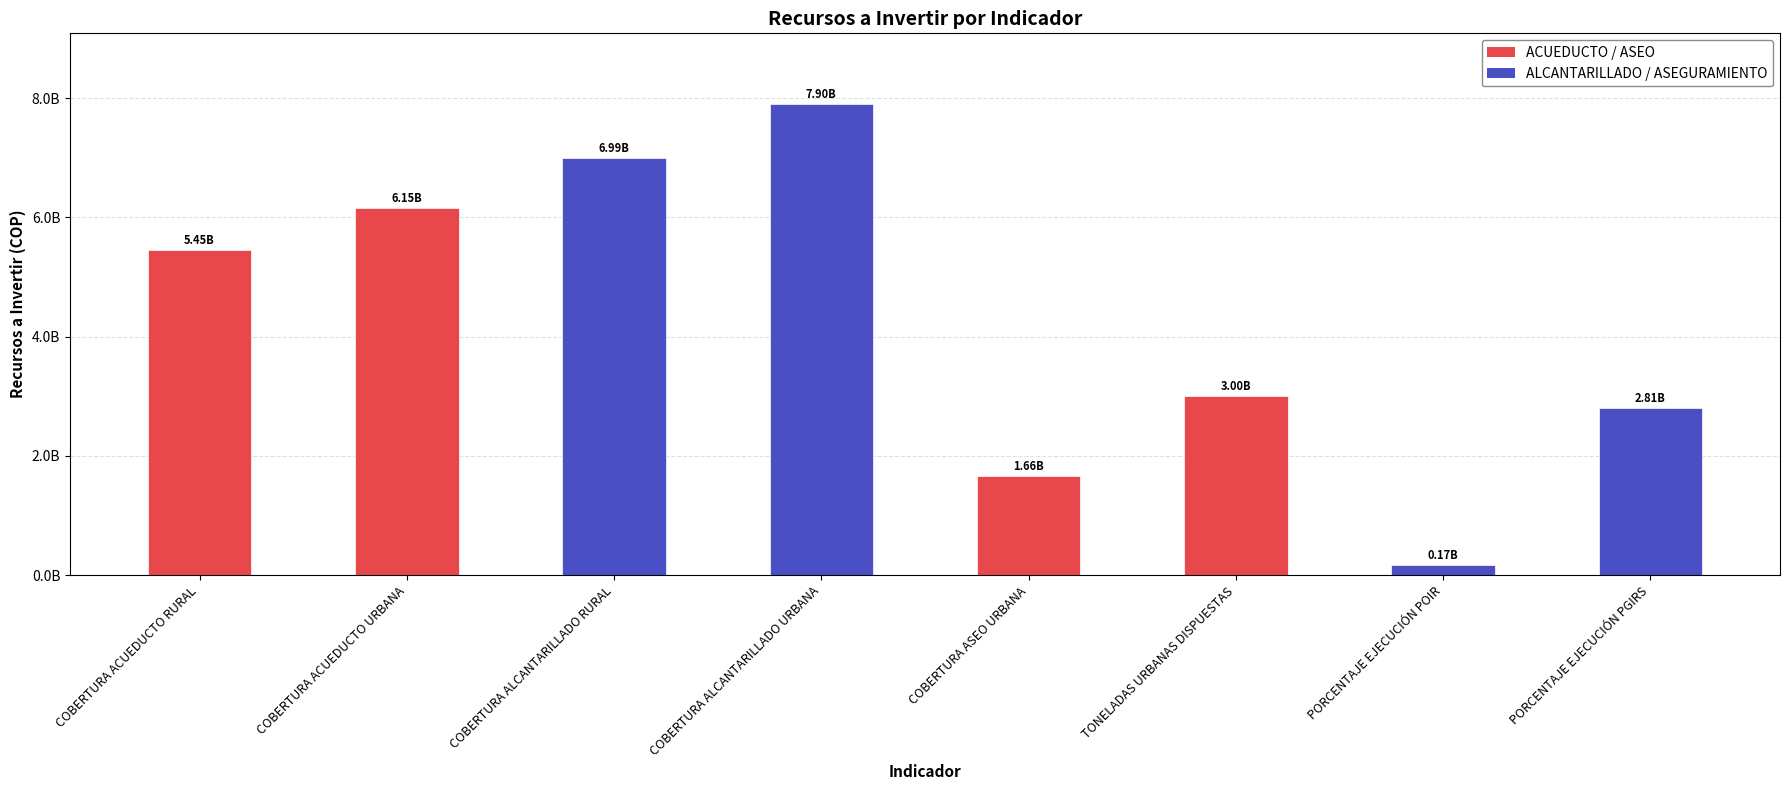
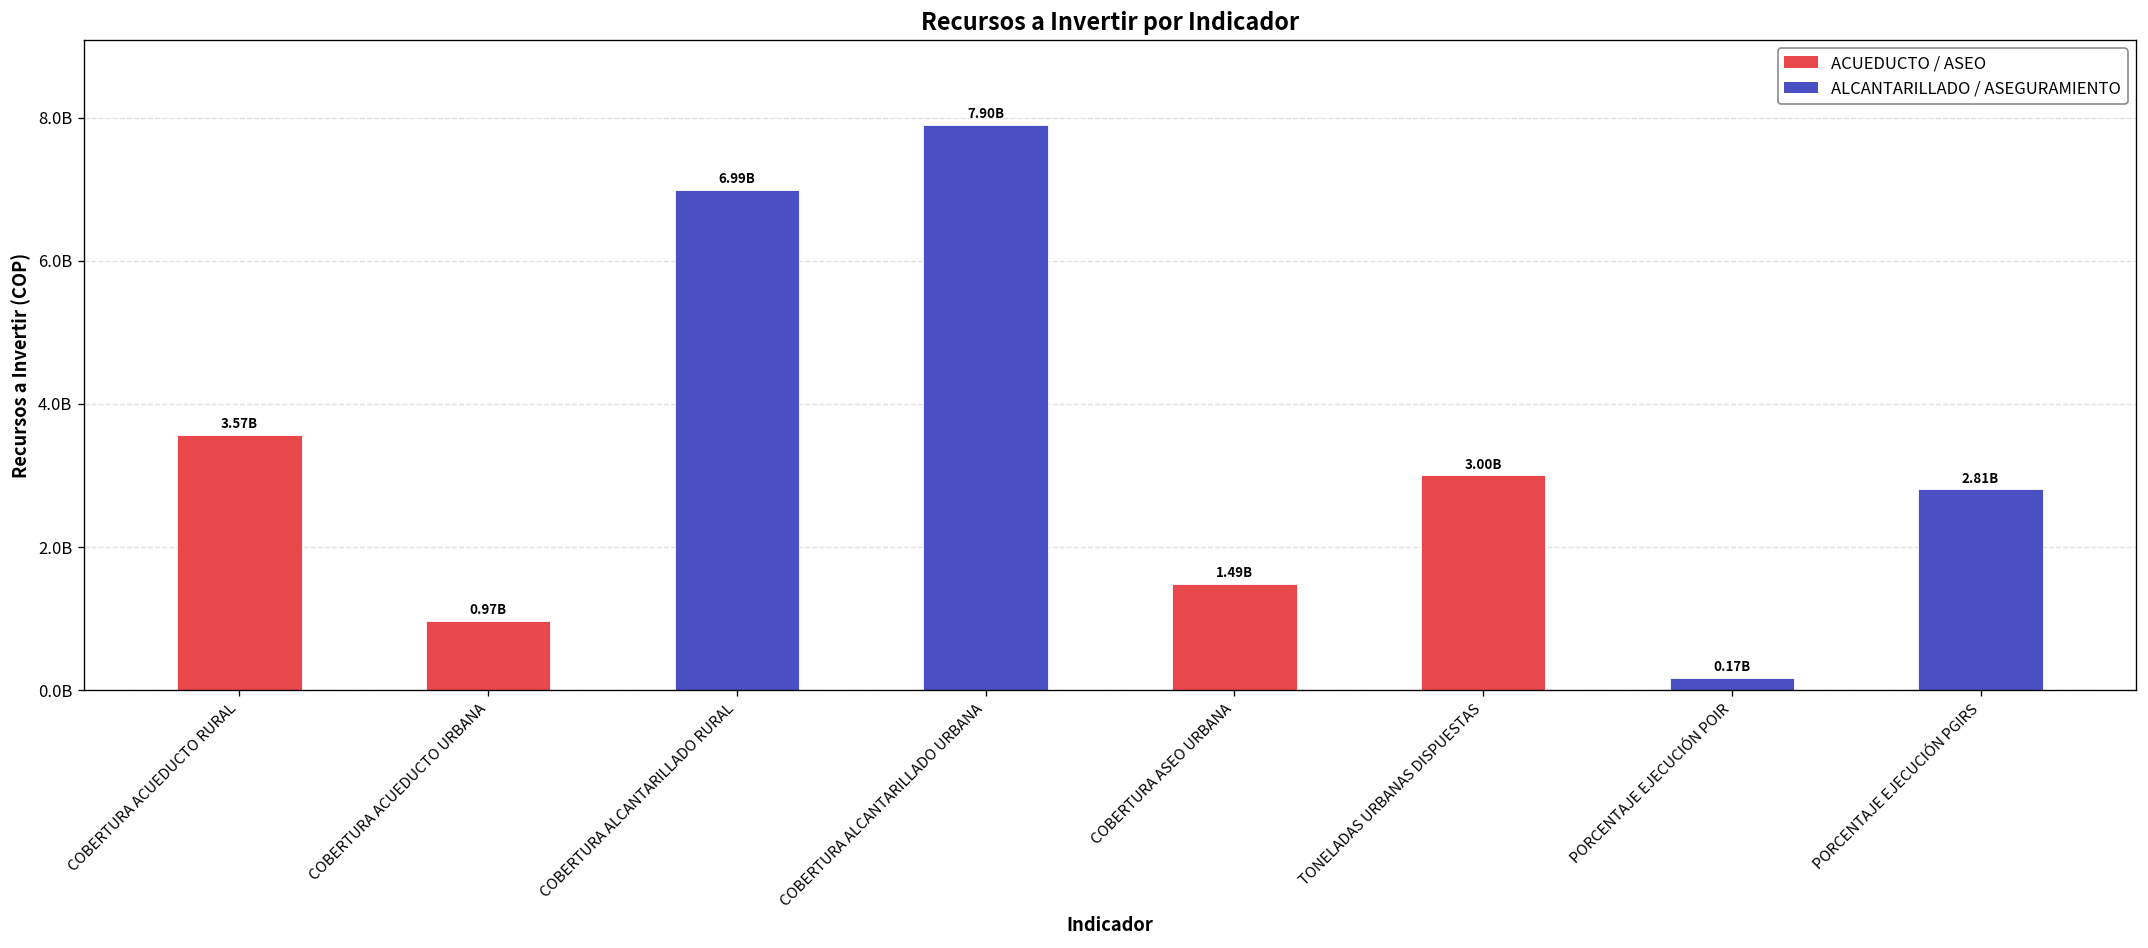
  {
-   "COBERTURA ACUEDUCTO RURAL": "5.45B",
-   "COBERTURA ACUEDUCTO URBANA": "6.15B",
+   "COBERTURA ACUEDUCTO RURAL": "3.57B",
+   "COBERTURA ACUEDUCTO URBANA": "0.97B",
    "COBERTURA ALCANTARILLADO RURAL": "6.99B",
    "COBERTURA ALCANTARILLADO URBANA": "7.90B",
-   "COBERTURA ASEO URBANA": "1.66B",
+   "COBERTURA ASEO URBANA": "1.49B",
    "TONELADAS URBANAS DISPUESTAS": "3.00B",
    "PORCENTAJE EJECUCIÓN POIR": "0.17B",
    "PORCENTAJE EJECUCIÓN PGIRS": "2.81B"
  }
